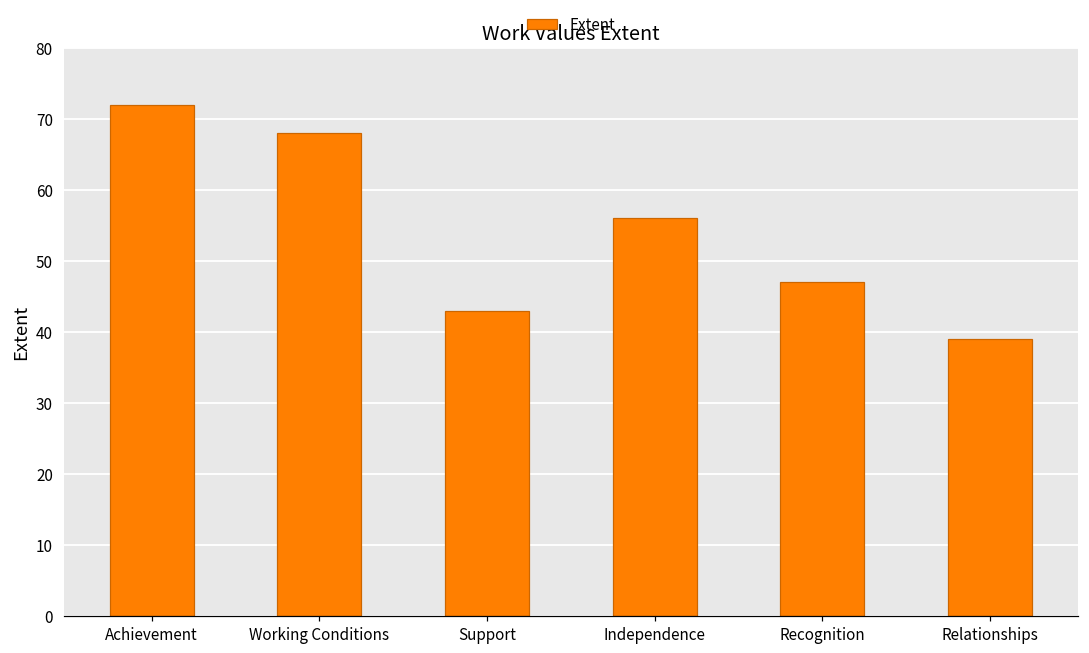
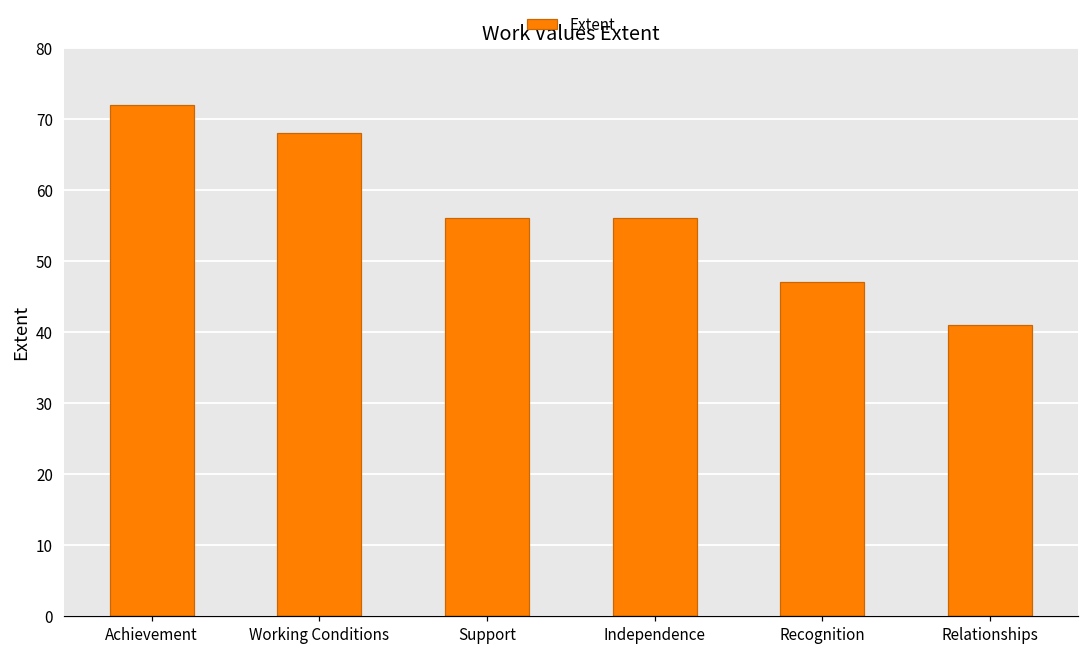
  {
    "Achievement": 72,
    "Working Conditions": 68,
-   "Support": 43,
+   "Support": 56,
    "Independence": 56,
    "Recognition": 47,
-   "Relationships": 39
+   "Relationships": 41
  }
